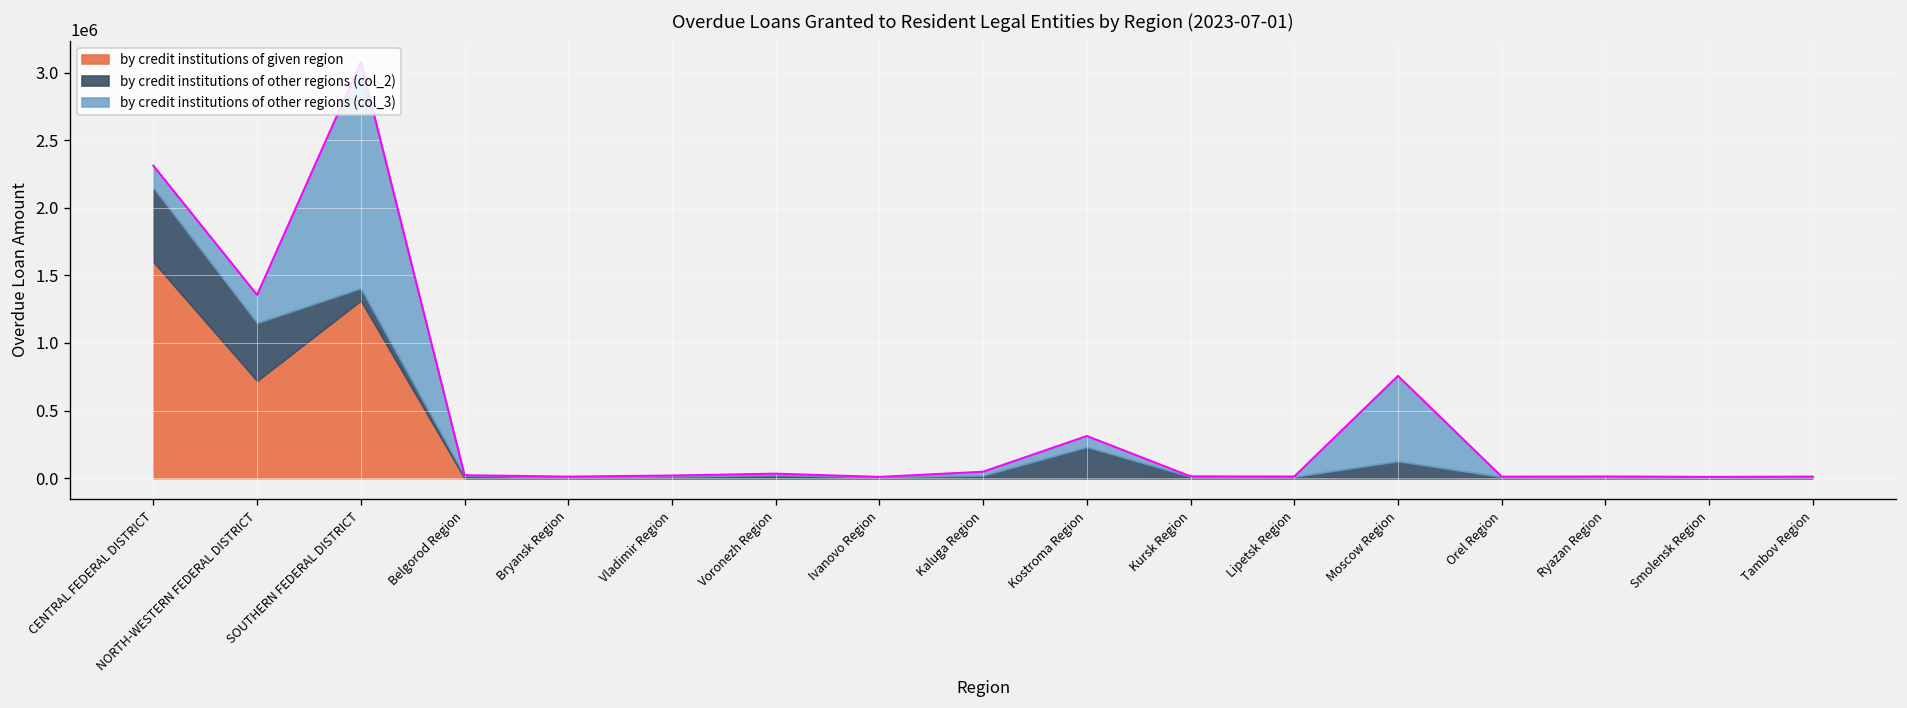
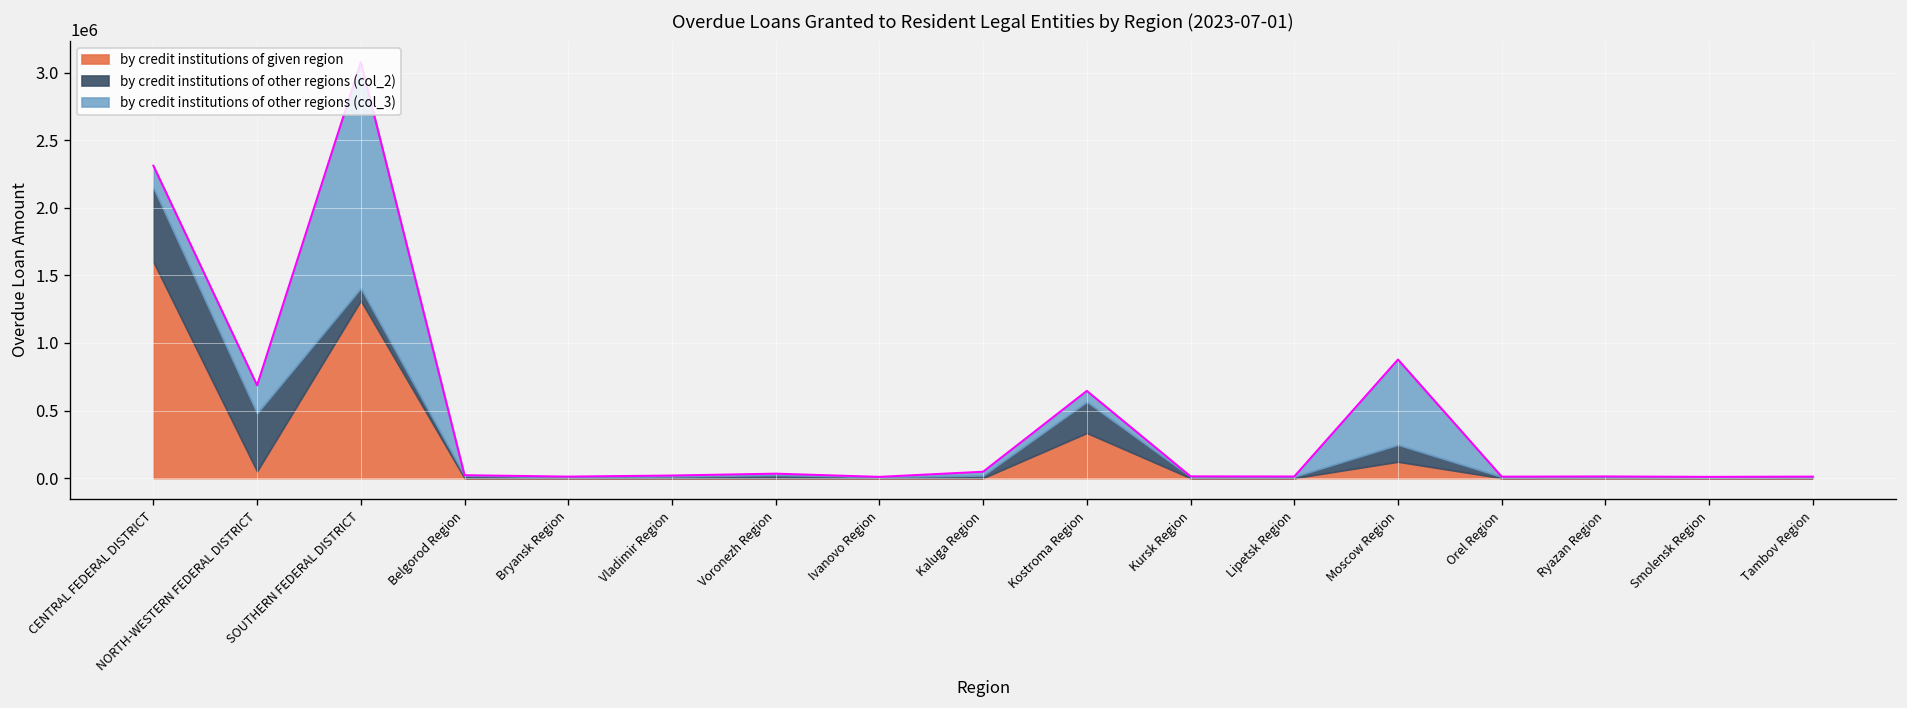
  {
    "by credit institutions of given region": {
      "CENTRAL FEDERAL DISTRICT": 1600000,
-     "NORTH-WESTERN FEDERAL DISTRICT": 720000,
+     "NORTH-WESTERN FEDERAL DISTRICT": 50000,
      "SOUTHERN FEDERAL DISTRICT": 1310000,
      "Voronezh Region": 0,
-     "Kostroma Region": 0,
-     "Moscow Region": 0
+     "Kostroma Region": 330000,
+     "Moscow Region": 120000
    },
    "by credit institutions of other regions (col_2)": {
      "CENTRAL FEDERAL DISTRICT": 550000,
      "NORTH-WESTERN FEDERAL DISTRICT": 430000,
      "SOUTHERN FEDERAL DISTRICT": 90000,
      "Kostroma Region": 230000,
      "Moscow Region": 130000
    },
    "by credit institutions of other regions (col_3)": {
      "CENTRAL FEDERAL DISTRICT": 160000,
      "NORTH-WESTERN FEDERAL DISTRICT": 210000,
      "Kaluga Region": 30000,
      "Kostroma Region": 80000,
      "Moscow Region": 630000
    }
  }
